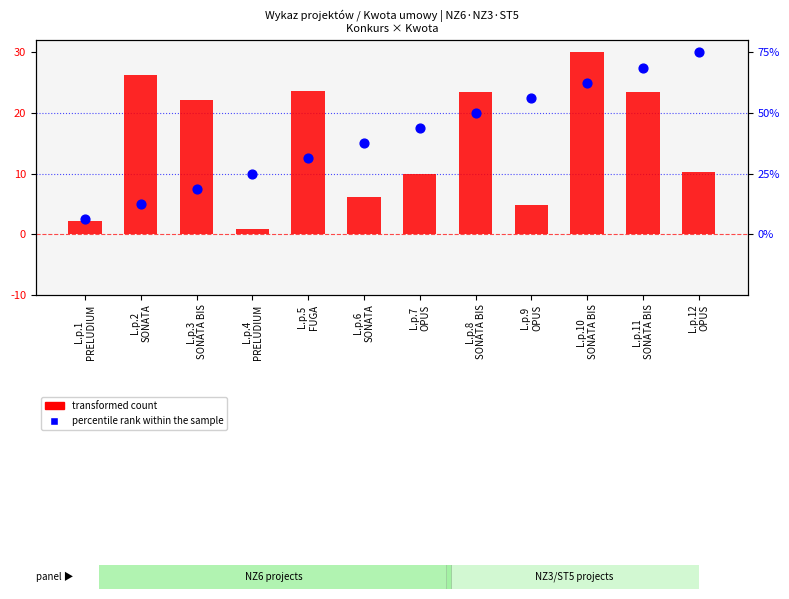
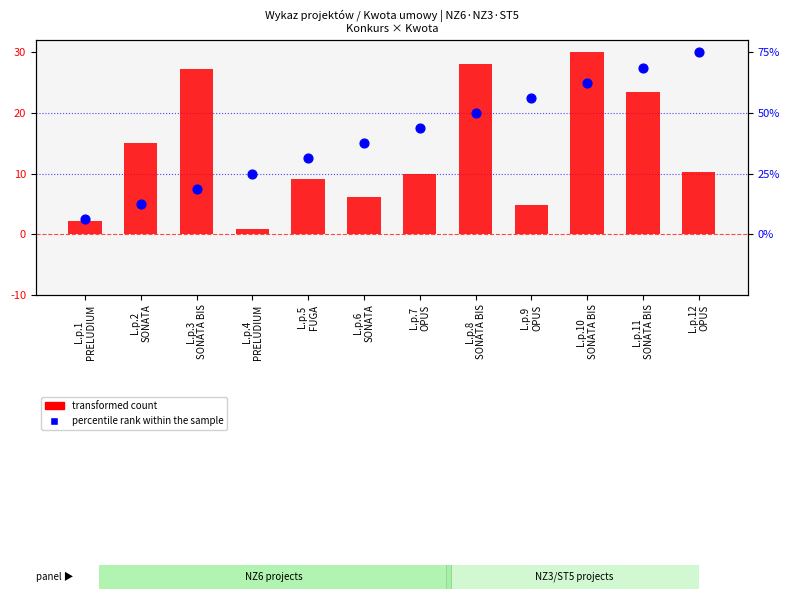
  {
    "transformed count": {
      "L.p.1 PRELUDIUM": 2,
-     "L.p.2 SONATA": 26,
-     "L.p.3 SONATA BIS": 22,
+     "L.p.2 SONATA": 15,
+     "L.p.3 SONATA BIS": 27,
      "L.p.4 PRELUDIUM": 1,
-     "L.p.5 FUGA": 24,
+     "L.p.5 FUGA": 9,
      "L.p.6 SONATA": 6,
      "L.p.7 OPUS": 10,
-     "L.p.8 SONATA BIS": 24,
+     "L.p.8 SONATA BIS": 28,
      "L.p.9 OPUS": 5,
      "L.p.10 SONATA BIS": 30,
      "L.p.11 SONATA BIS": 24,
      "L.p.12 OPUS": 10
    }
  }
